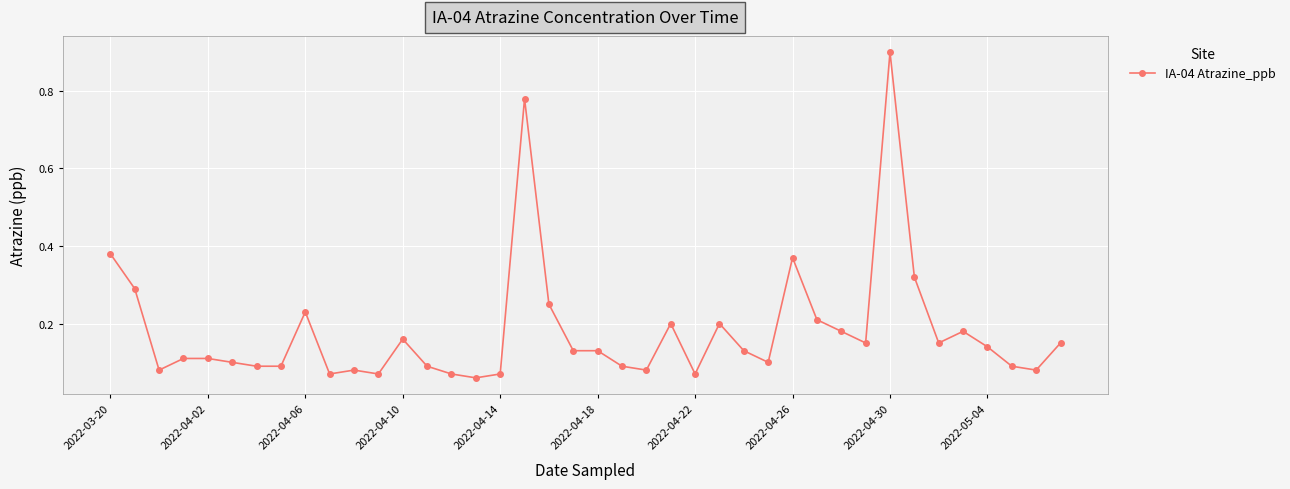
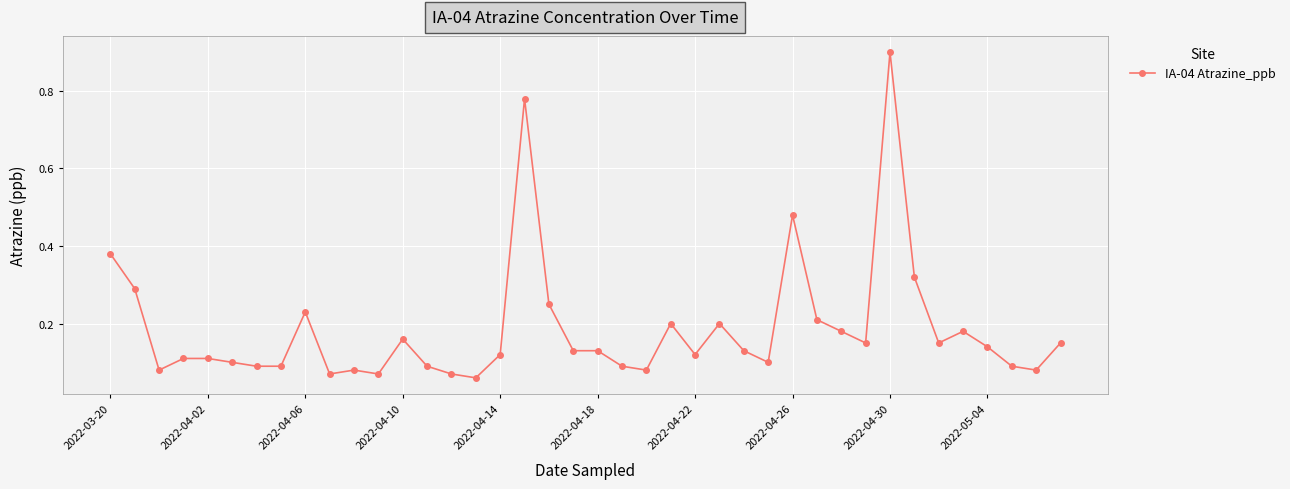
  {
    "2022-03-20": 0.38,
    "2022-04-02": 0.11,
    "2022-04-06": 0.23,
    "2022-04-10": 0.16,
-   "2022-04-14": 0.07,
+   "2022-04-14": 0.12,
    "2022-04-18": 0.13,
-   "2022-04-22": 0.07,
-   "2022-04-26": 0.37,
+   "2022-04-22": 0.12,
+   "2022-04-26": 0.48,
    "2022-04-30": 0.90,
    "2022-05-04": 0.14
  }
